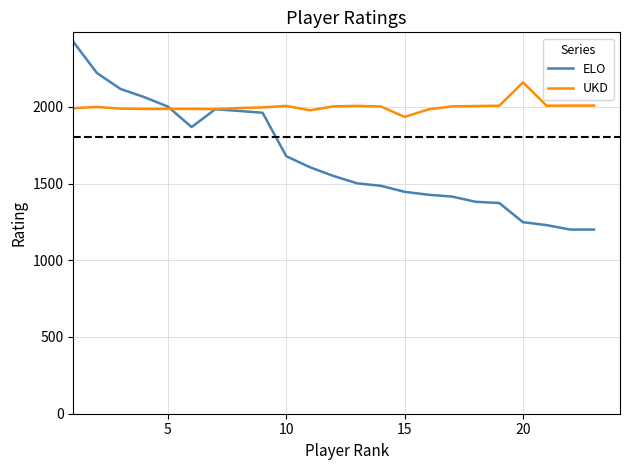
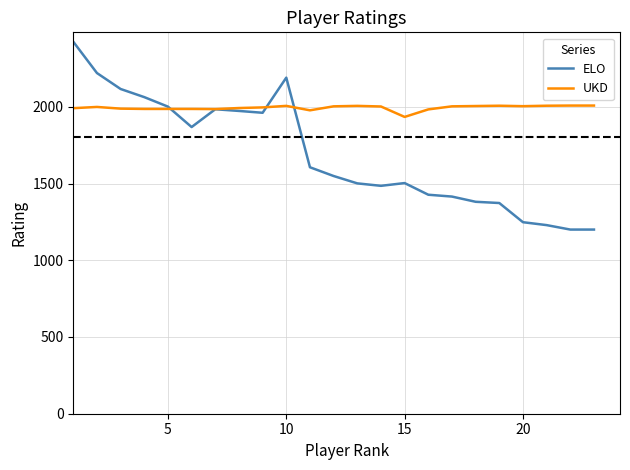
  {
    "ELO": {
-     "10": 1680,
-     "15": 1450,
+     "10": 2190,
+     "15": 1500,
      "20": 1250
    },
    "UKD": {
      "10": 2010,
      "15": 1930,
-     "20": 2160
+     "20": 2000
    }
  }
